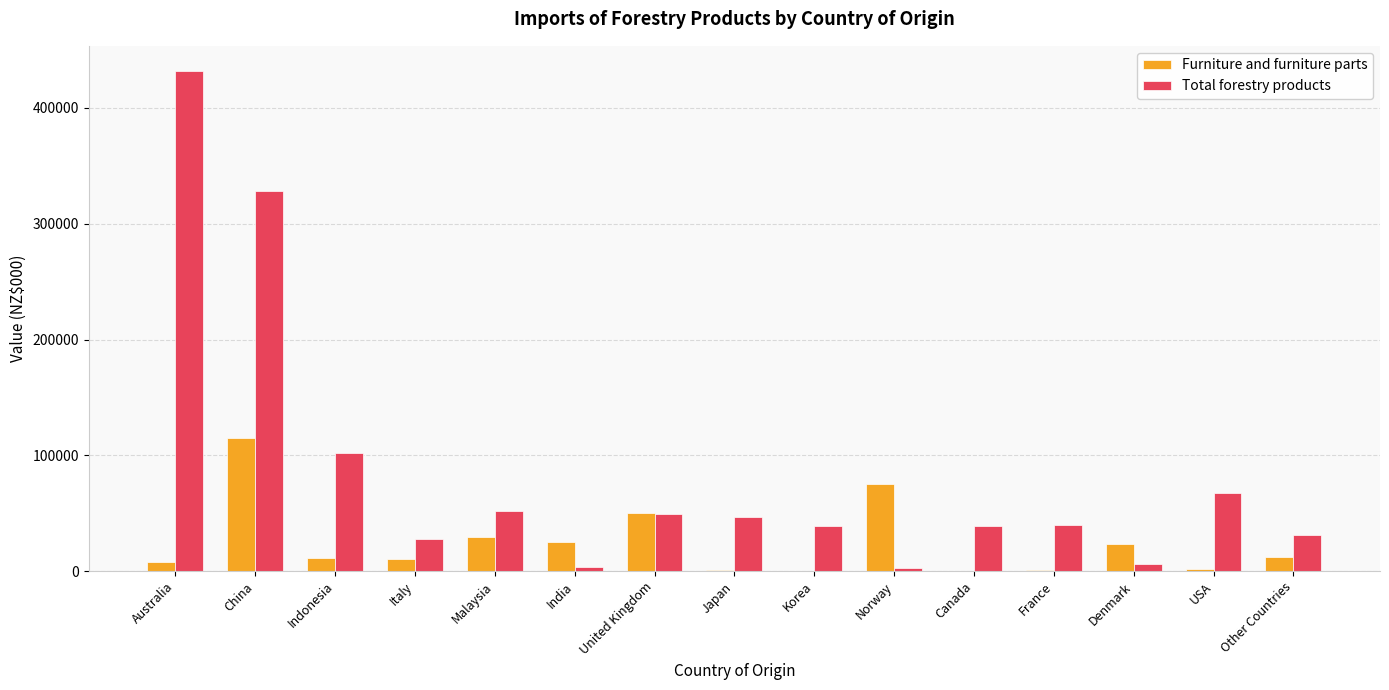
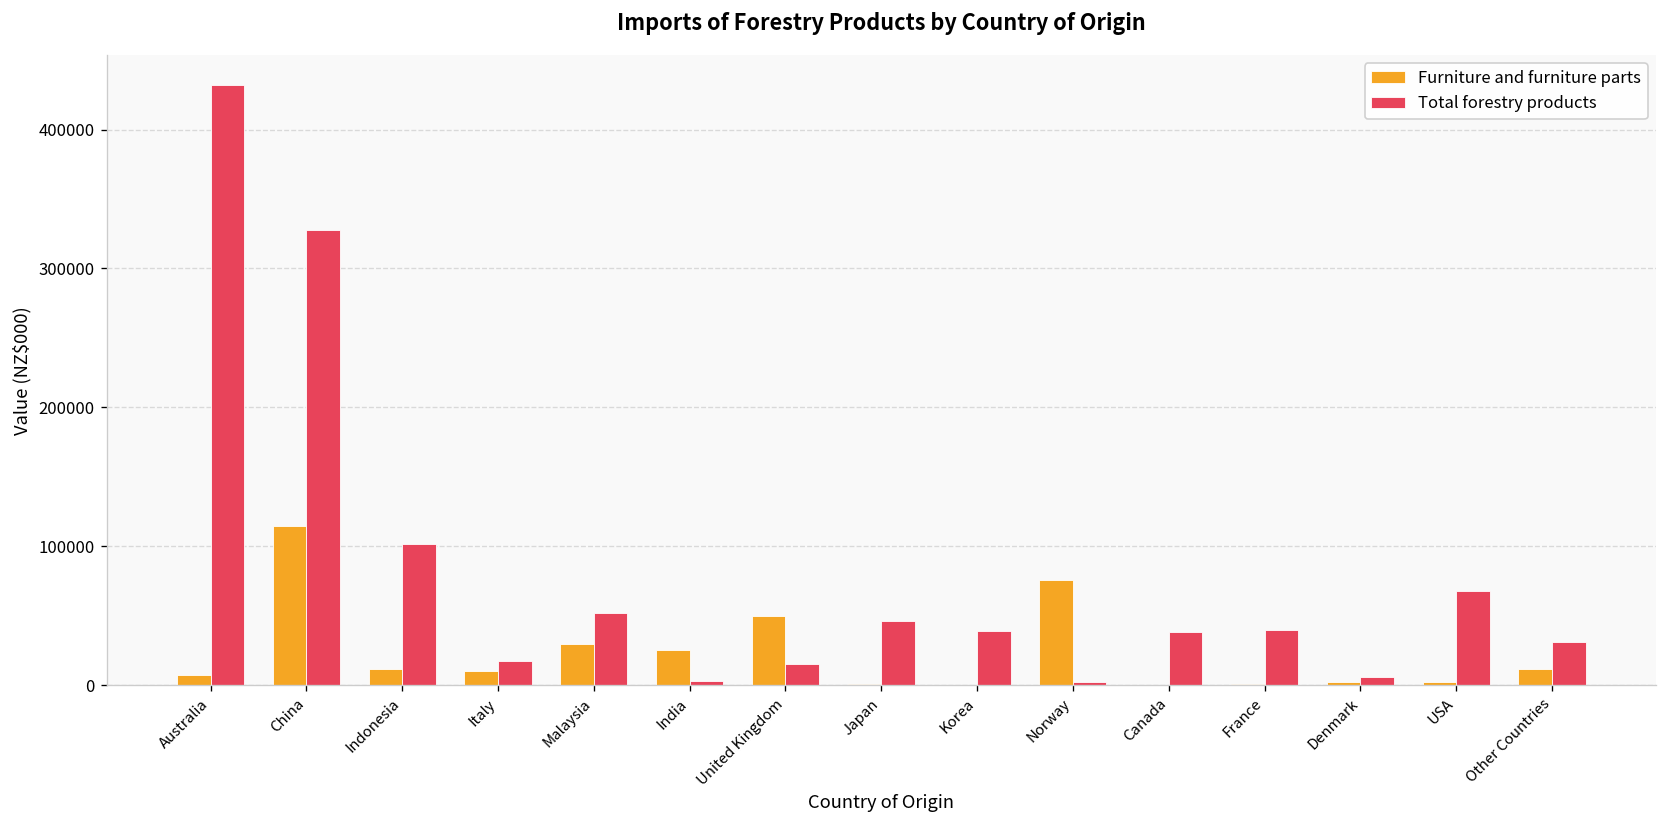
  {
    "Furniture and furniture parts": {
      "Australia": 8000,
      "China": 115000,
      "Indonesia": 12000,
      "Italy": 10000,
      "Malaysia": 30000,
      "India": 25000,
      "United Kingdom": 50000,
      "Norway": 75000,
-     "Denmark": 24000,
+     "Denmark": 2000,
      "Other Countries": 12000
    },
    "Total forestry products": {
      "Australia": 432000,
      "China": 328000,
      "Indonesia": 102000,
-     "Italy": 27000,
+     "Italy": 17000,
      "Malaysia": 52000,
      "India": 3000,
-     "United Kingdom": 49000,
+     "United Kingdom": 15000,
      "Japan": 46000,
      "Korea": 39000,
      "Norway": 3000,
      "Canada": 39000,
      "France": 39000,
      "Denmark": 6000,
      "USA": 68000,
      "Other Countries": 31000
    }
  }
